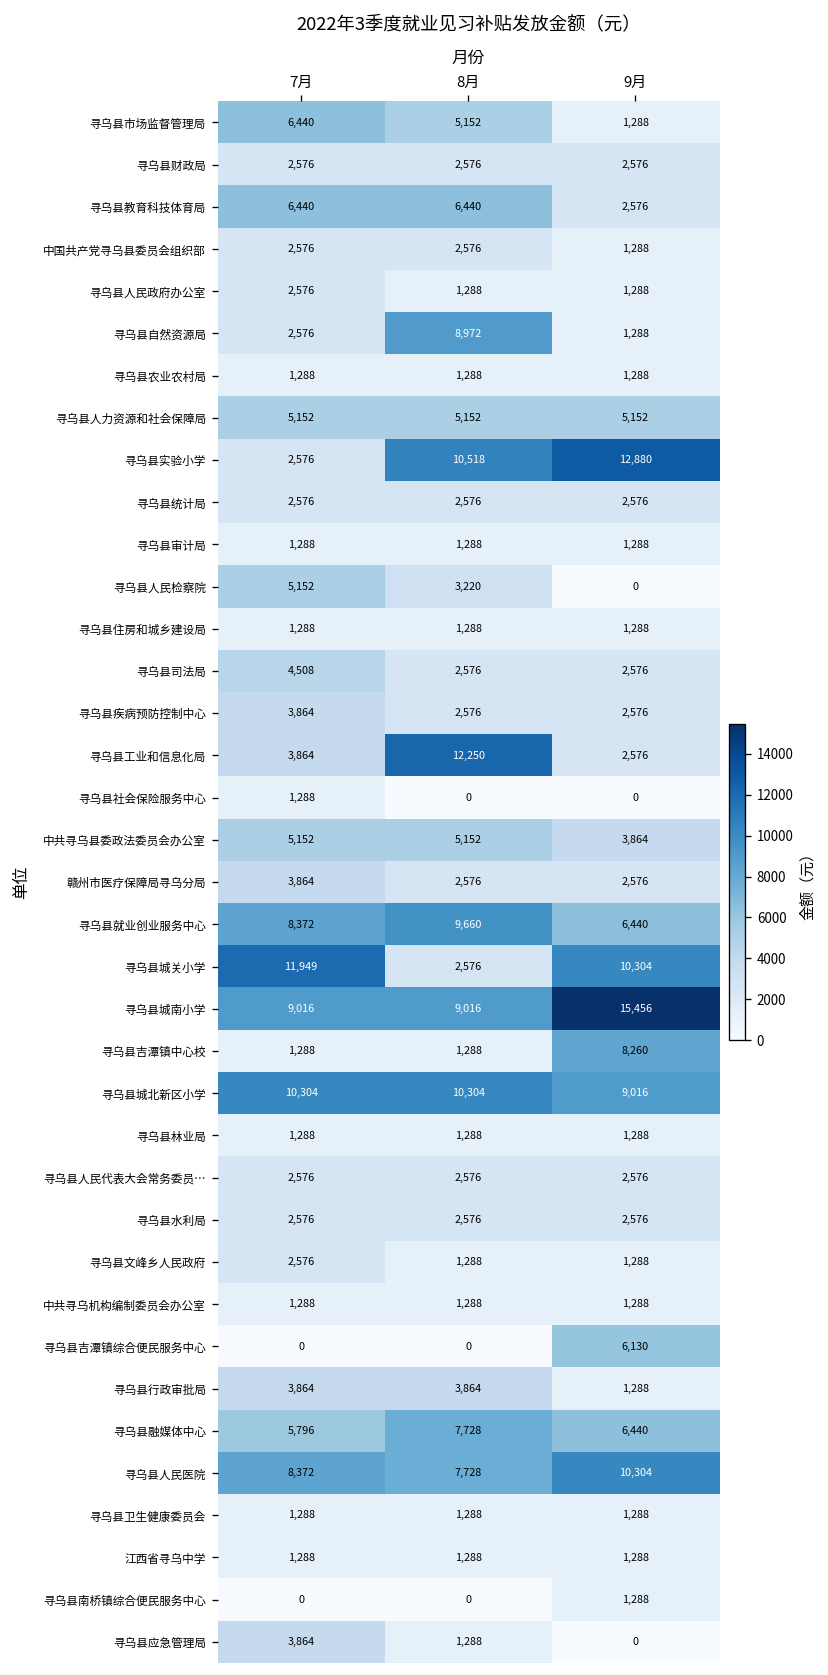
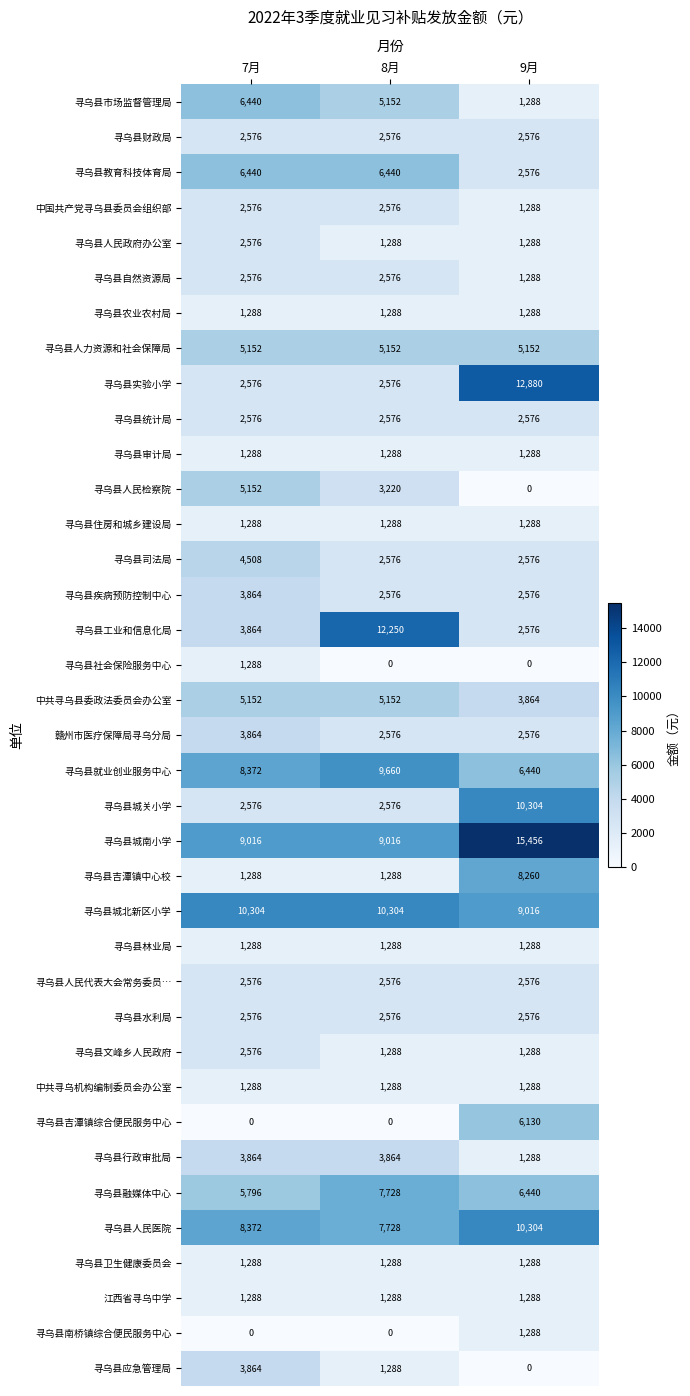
  {
    "寻乌县市场监督管理局": {
      "7月": "6,440",
      "8月": "5,152",
      "9月": "1,288"
    },
    "寻乌县财政局": {
      "7月": "2,576",
      "8月": "2,576",
      "9月": "2,576"
    },
    "寻乌县教育科技体育局": {
      "7月": "6,440",
      "8月": "6,440",
      "9月": "2,576"
    },
    "中国共产党寻乌县委员会组织部": {
      "7月": "2,576",
      "8月": "2,576",
      "9月": "1,288"
    },
    "寻乌县人民政府办公室": {
      "7月": "2,576",
      "8月": "1,288",
      "9月": "1,288"
    },
    "寻乌县自然资源局": {
      "7月": "2,576",
-     "8月": "8,972",
+     "8月": "2,576",
      "9月": "1,288"
    },
    "寻乌县农业农村局": {
      "7月": "1,288",
      "8月": "1,288",
      "9月": "1,288"
    },
    "寻乌县人力资源和社会保障局": {
      "7月": "5,152",
      "8月": "5,152",
      "9月": "5,152"
    },
    "寻乌县实验小学": {
      "7月": "2,576",
-     "8月": "10,518",
+     "8月": "2,576",
      "9月": "12,880"
    },
    "寻乌县统计局": {
      "7月": "2,576",
      "8月": "2,576",
      "9月": "2,576"
    },
    "寻乌县审计局": {
      "7月": "1,288",
      "8月": "1,288",
      "9月": "1,288"
    },
    "寻乌县人民检察院": {
      "7月": "5,152",
      "8月": "3,220",
      "9月": "0"
    },
    "寻乌县住房和城乡建设局": {
      "7月": "1,288",
      "8月": "1,288",
      "9月": "1,288"
    },
    "寻乌县司法局": {
      "7月": "4,508",
      "8月": "2,576",
      "9月": "2,576"
    },
    "寻乌县疾病预防控制中心": {
      "7月": "3,864",
      "8月": "2,576",
      "9月": "2,576"
    },
    "寻乌县工业和信息化局": {
      "7月": "3,864",
      "8月": "12,250",
      "9月": "2,576"
    },
    "寻乌县社会保险服务中心": {
      "7月": "1,288",
      "8月": "0",
      "9月": "0"
    },
    "中共寻乌县委政法委员会办公室": {
      "7月": "5,152",
      "8月": "5,152",
      "9月": "3,864"
    },
    "赣州市医疗保障局寻乌分局": {
      "7月": "3,864",
      "8月": "2,576",
      "9月": "2,576"
    },
    "寻乌县就业创业服务中心": {
      "7月": "8,372",
      "8月": "9,660",
      "9月": "6,440"
    },
    "寻乌县城关小学": {
-     "7月": "11,949",
+     "7月": "2,576",
      "8月": "2,576",
      "9月": "10,304"
    },
    "寻乌县城南小学": {
      "7月": "9,016",
      "8月": "9,016",
      "9月": "15,456"
    },
    "寻乌县吉潭镇中心校": {
      "7月": "1,288",
      "8月": "1,288",
      "9月": "8,260"
    },
    "寻乌县城北新区小学": {
      "7月": "10,304",
      "8月": "10,304",
      "9月": "9,016"
    },
    "寻乌县林业局": {
      "7月": "1,288",
      "8月": "1,288",
      "9月": "1,288"
    },
    "寻乌县人民代表大会常务委员…": {
      "7月": "2,576",
      "8月": "2,576",
      "9月": "2,576"
    },
    "寻乌县水利局": {
      "7月": "2,576",
      "8月": "2,576",
      "9月": "2,576"
    },
    "寻乌县文峰乡人民政府": {
      "7月": "2,576",
      "8月": "1,288",
      "9月": "1,288"
    },
    "中共寻乌机构编制委员会办公室": {
      "7月": "1,288",
      "8月": "1,288",
      "9月": "1,288"
    },
    "寻乌县吉潭镇综合便民服务中心": {
      "7月": "0",
      "8月": "0",
      "9月": "6,130"
    },
    "寻乌县行政审批局": {
      "7月": "3,864",
      "8月": "3,864",
      "9月": "1,288"
    },
    "寻乌县融媒体中心": {
      "7月": "5,796",
      "8月": "7,728",
      "9月": "6,440"
    },
    "寻乌县人民医院": {
      "7月": "8,372",
      "8月": "7,728",
      "9月": "10,304"
    },
    "寻乌县卫生健康委员会": {
      "7月": "1,288",
      "8月": "1,288",
      "9月": "1,288"
    },
    "江西省寻乌中学": {
      "7月": "1,288",
      "8月": "1,288",
      "9月": "1,288"
    },
    "寻乌县南桥镇综合便民服务中心": {
      "7月": "0",
      "8月": "0",
      "9月": "1,288"
    },
    "寻乌县应急管理局": {
      "7月": "3,864",
      "8月": "1,288",
      "9月": "0"
    }
  }
